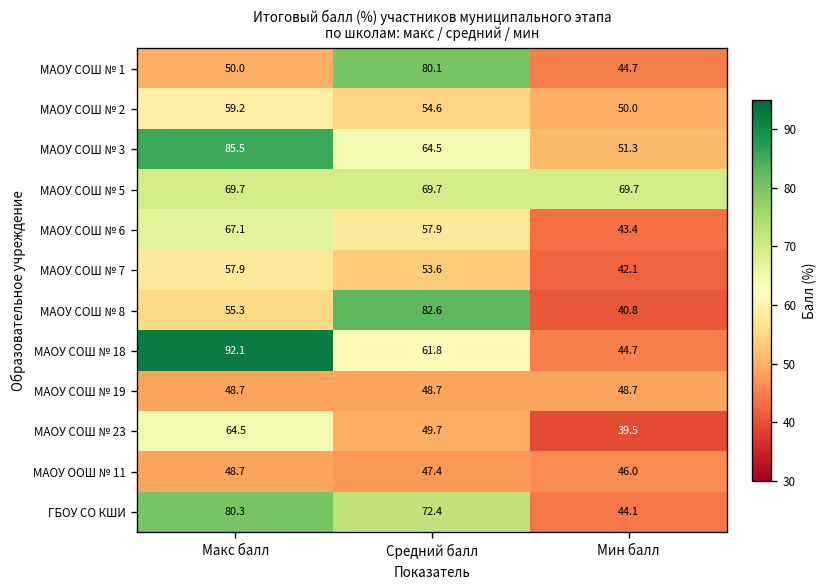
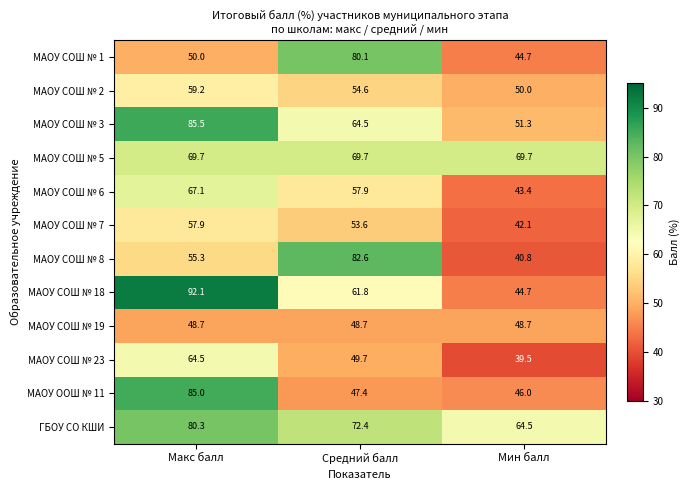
  {
    "МАОУ СОШ № 1": {
      "Макс балл": 50.0,
      "Средний балл": 80.1,
      "Мин балл": 44.7
    },
    "МАОУ СОШ № 2": {
      "Макс балл": 59.2,
      "Средний балл": 54.6,
      "Мин балл": 50.0
    },
    "МАОУ СОШ № 3": {
      "Макс балл": 85.5,
      "Средний балл": 64.5,
      "Мин балл": 51.3
    },
    "МАОУ СОШ № 5": {
      "Макс балл": 69.7,
      "Средний балл": 69.7,
      "Мин балл": 69.7
    },
    "МАОУ СОШ № 6": {
      "Макс балл": 67.1,
      "Средний балл": 57.9,
      "Мин балл": 43.4
    },
    "МАОУ СОШ № 7": {
      "Макс балл": 57.9,
      "Средний балл": 53.6,
      "Мин балл": 42.1
    },
    "МАОУ СОШ № 8": {
      "Макс балл": 55.3,
      "Средний балл": 82.6,
      "Мин балл": 40.8
    },
    "МАОУ СОШ № 18": {
      "Макс балл": 92.1,
      "Средний балл": 61.8,
      "Мин балл": 44.7
    },
    "МАОУ СОШ № 19": {
      "Макс балл": 48.7,
      "Средний балл": 48.7,
      "Мин балл": 48.7
    },
    "МАОУ СОШ № 23": {
      "Макс балл": 64.5,
      "Средний балл": 49.7,
      "Мин балл": 39.5
    },
    "МАОУ ООШ № 11": {
-     "Макс балл": 48.7,
+     "Макс балл": 85.0,
      "Средний балл": 47.4,
      "Мин балл": 46.0
    },
    "ГБОУ СО КШИ": {
      "Макс балл": 80.3,
      "Средний балл": 72.4,
-     "Мин балл": 44.1
+     "Мин балл": 64.5
    }
  }
